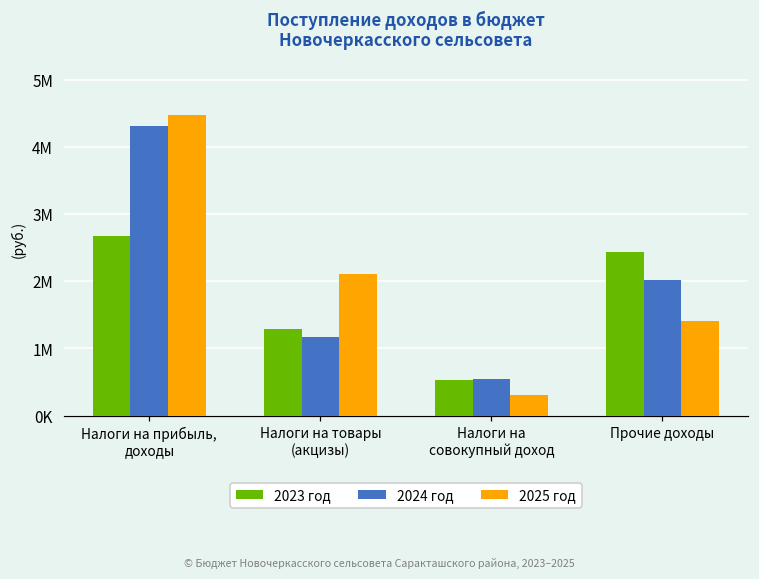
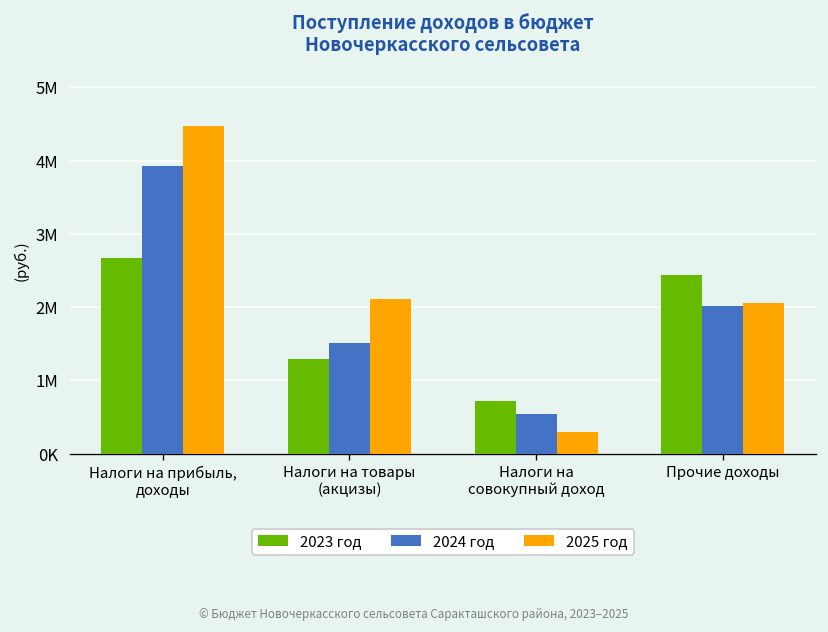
  {
    "2023 год": {
      "Налоги на прибыль, доходы": 2700000,
      "Налоги на товары (акцизы)": 1300000,
-     "Налоги на совокупный доход": 500000,
+     "Налоги на совокупный доход": 700000,
      "Прочие доходы": 2400000
    },
    "2024 год": {
-     "Налоги на прибыль, доходы": 4300000,
-     "Налоги на товары (акцизы)": 1200000,
+     "Налоги на прибыль, доходы": 3900000,
+     "Налоги на товары (акцизы)": 1500000,
      "Налоги на совокупный доход": 500000,
      "Прочие доходы": 2000000
    },
    "2025 год": {
      "Налоги на прибыль, доходы": 4500000,
      "Налоги на товары (акцизы)": 2100000,
      "Налоги на совокупный доход": 300000,
-     "Прочие доходы": 1400000
+     "Прочие доходы": 2100000
    }
  }
